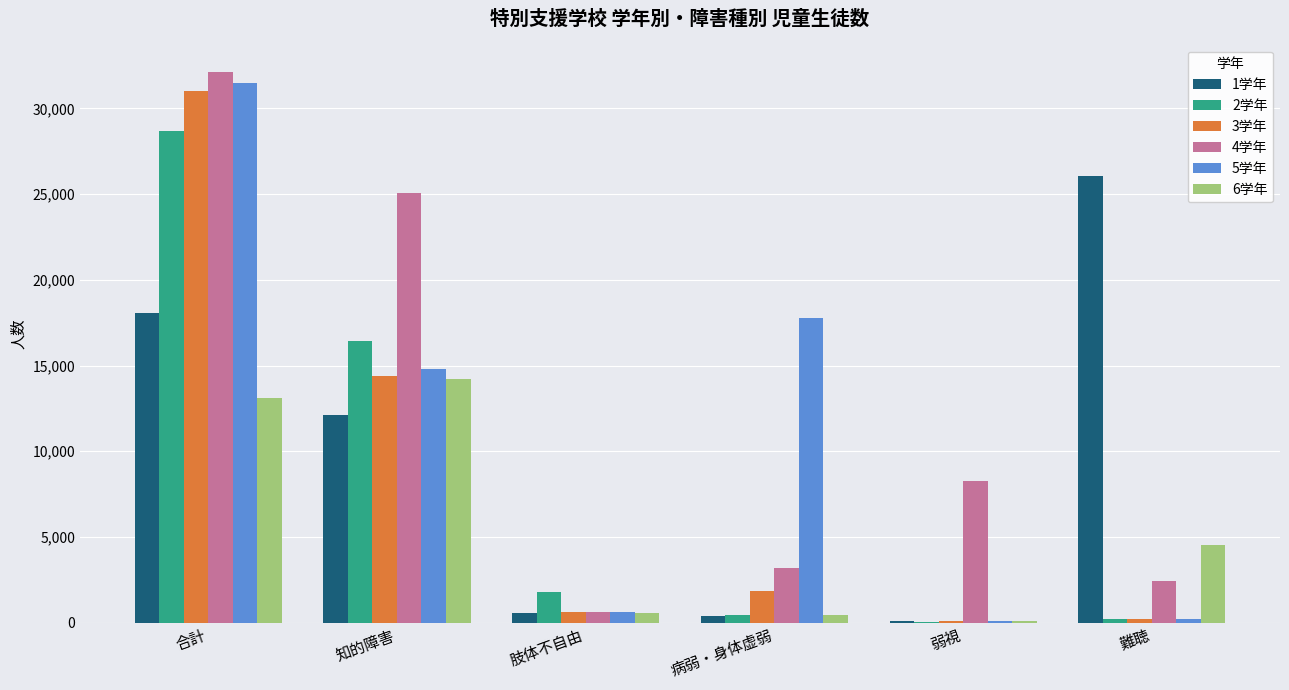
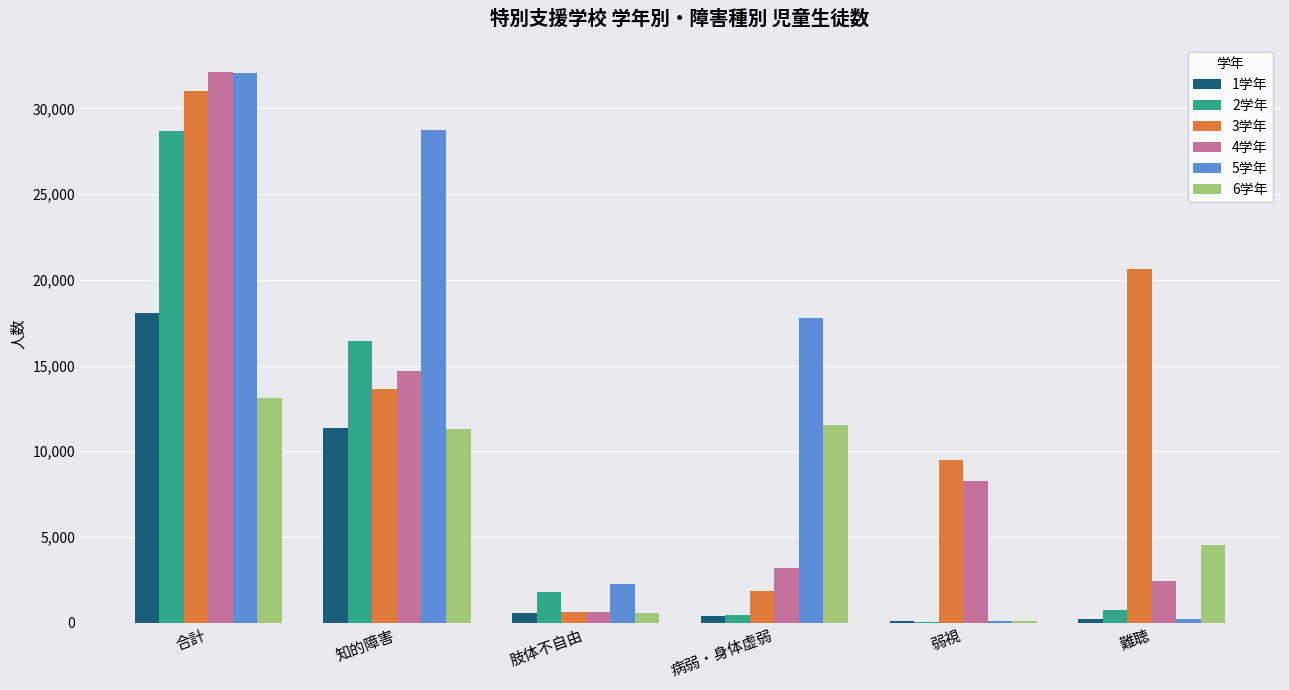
  {
    "1学年": {
      "合計": "18,100",
-     "知的障害": "12,100",
+     "知的障害": "11,400",
      "肢体不自由": "600",
      "病弱・身体虚弱": "400",
-     "難聴": "26,100"
+     "難聴": "200"
    },
    "2学年": {
      "合計": "28,700",
      "知的障害": "16,400",
      "肢体不自由": "1,800",
      "病弱・身体虚弱": "500",
-     "難聴": "200"
+     "難聴": "700"
    },
    "3学年": {
      "合計": "31,000",
-     "知的障害": "14,400",
+     "知的障害": "13,600",
      "肢体不自由": "600",
      "病弱・身体虚弱": "1,900",
-     "弱視": "100",
-     "難聴": "200"
+     "弱視": "9,500",
+     "難聴": "20,600"
    },
    "4学年": {
      "合計": "32,100",
-     "知的障害": "25,000",
+     "知的障害": "14,700",
      "肢体不自由": "600",
      "病弱・身体虚弱": "3,200",
      "弱視": "8,300",
      "難聴": "2,400"
    },
    "5学年": {
-     "合計": "31,500",
-     "知的障害": "14,800",
-     "肢体不自由": "600",
+     "合計": "32,100",
+     "知的障害": "28,700",
+     "肢体不自由": "2,300",
      "病弱・身体虚弱": "17,800",
      "難聴": "200"
    },
    "6学年": {
      "合計": "13,100",
-     "知的障害": "14,200",
+     "知的障害": "11,300",
      "肢体不自由": "600",
-     "病弱・身体虚弱": "500",
+     "病弱・身体虚弱": "11,600",
      "難聴": "4,500"
    }
  }
